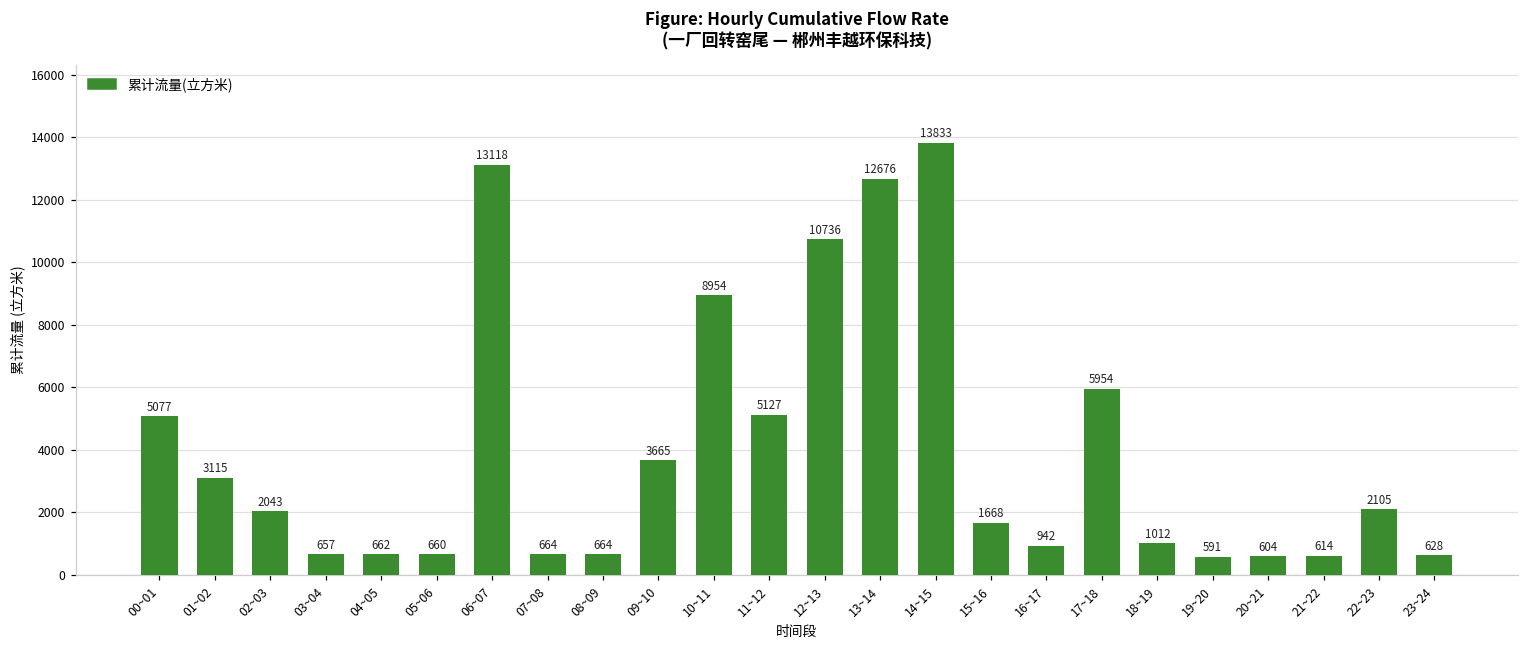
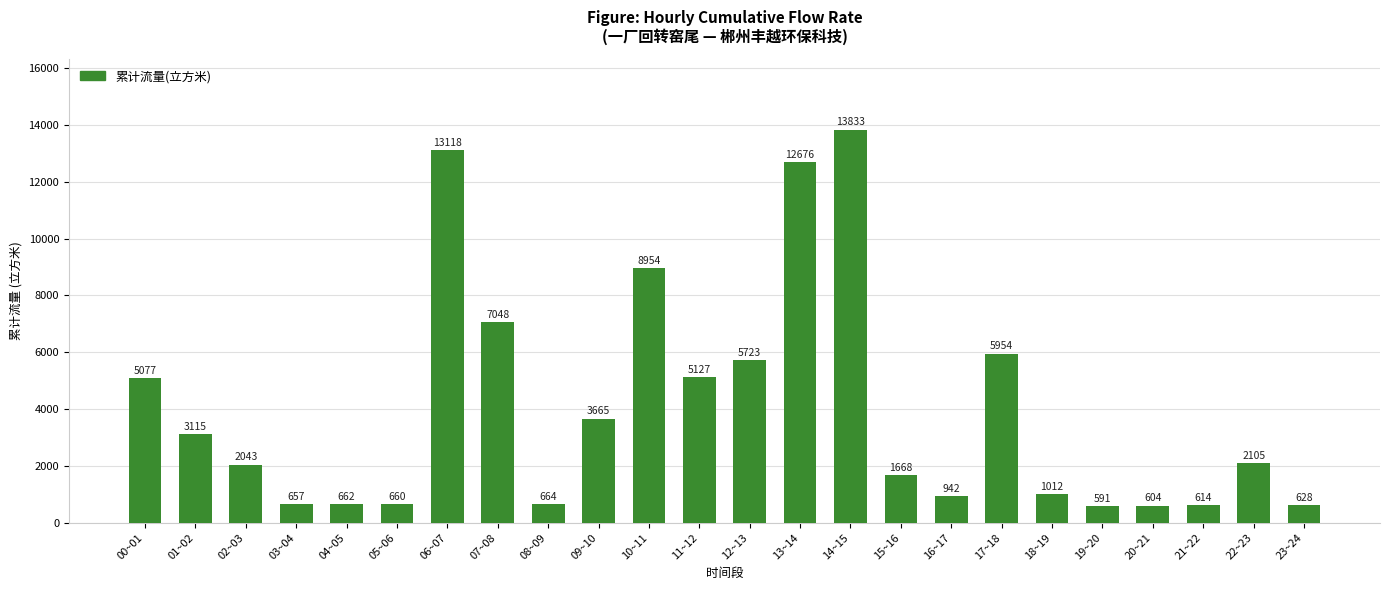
  {
    "00~01": 5077,
    "01~02": 3115,
    "02~03": 2043,
    "03~04": 657,
    "04~05": 662,
    "05~06": 660,
    "06~07": 13118,
-   "07~08": 664,
+   "07~08": 7048,
    "08~09": 664,
    "09~10": 3665,
    "10~11": 8954,
    "11~12": 5127,
-   "12~13": 10736,
+   "12~13": 5723,
    "13~14": 12676,
    "14~15": 13833,
    "15~16": 1668,
    "16~17": 942,
    "17~18": 5954,
    "18~19": 1012,
    "19~20": 591,
    "20~21": 604,
    "21~22": 614,
    "22~23": 2105,
    "23~24": 628
  }
